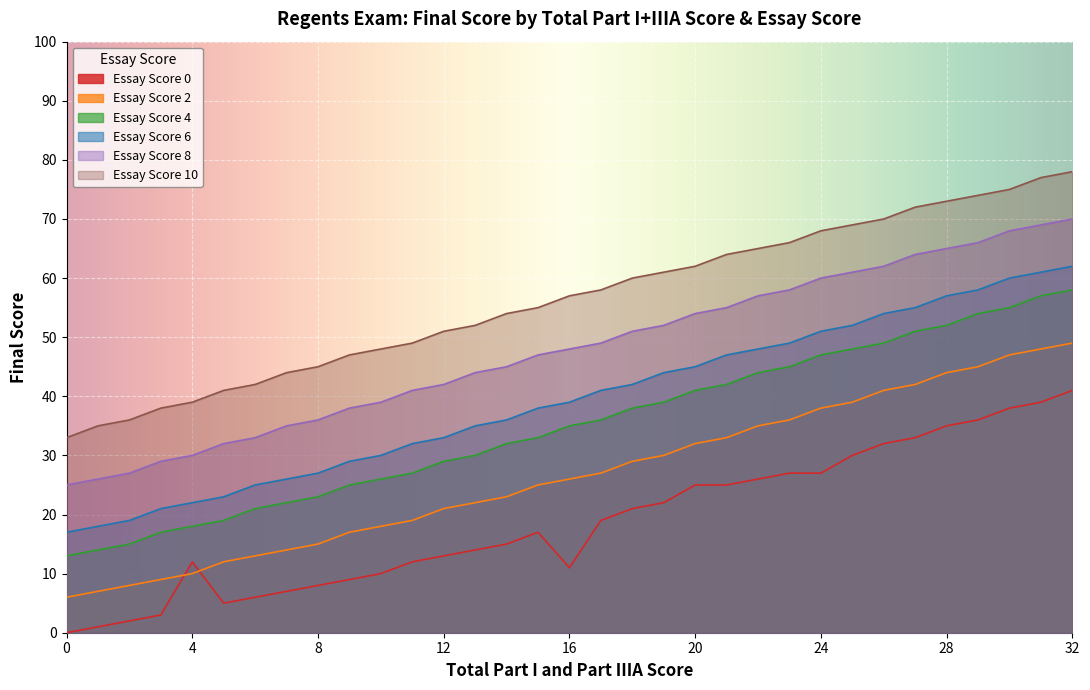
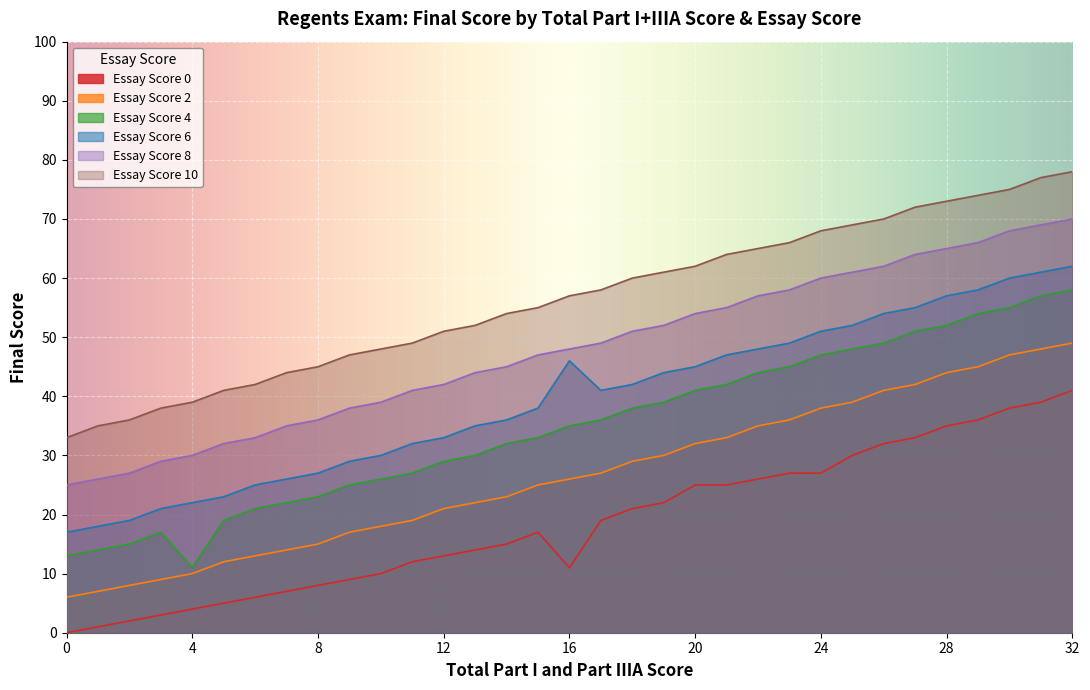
  {
    "Essay Score 0": {
      "0": 0,
-     "4": 12,
+     "4": 4,
      "8": 8,
      "12": 13,
      "16": 11,
      "20": 25,
      "24": 27,
      "28": 35,
      "32": 41
    },
    "Essay Score 2": {
      "0": 6,
      "4": 10,
      "8": 15,
      "12": 21,
      "16": 26,
      "20": 32,
      "24": 38,
      "28": 44,
      "32": 49
    },
    "Essay Score 4": {
      "0": 13,
-     "4": 18,
+     "4": 11,
      "8": 23,
      "12": 29,
      "16": 35,
      "20": 41,
      "24": 47,
      "28": 52,
      "32": 58
    },
    "Essay Score 6": {
      "0": 17,
      "4": 22,
      "8": 27,
      "12": 33,
-     "16": 39,
+     "16": 46,
      "20": 45,
      "24": 51,
      "28": 57,
      "32": 62
    }
  }
